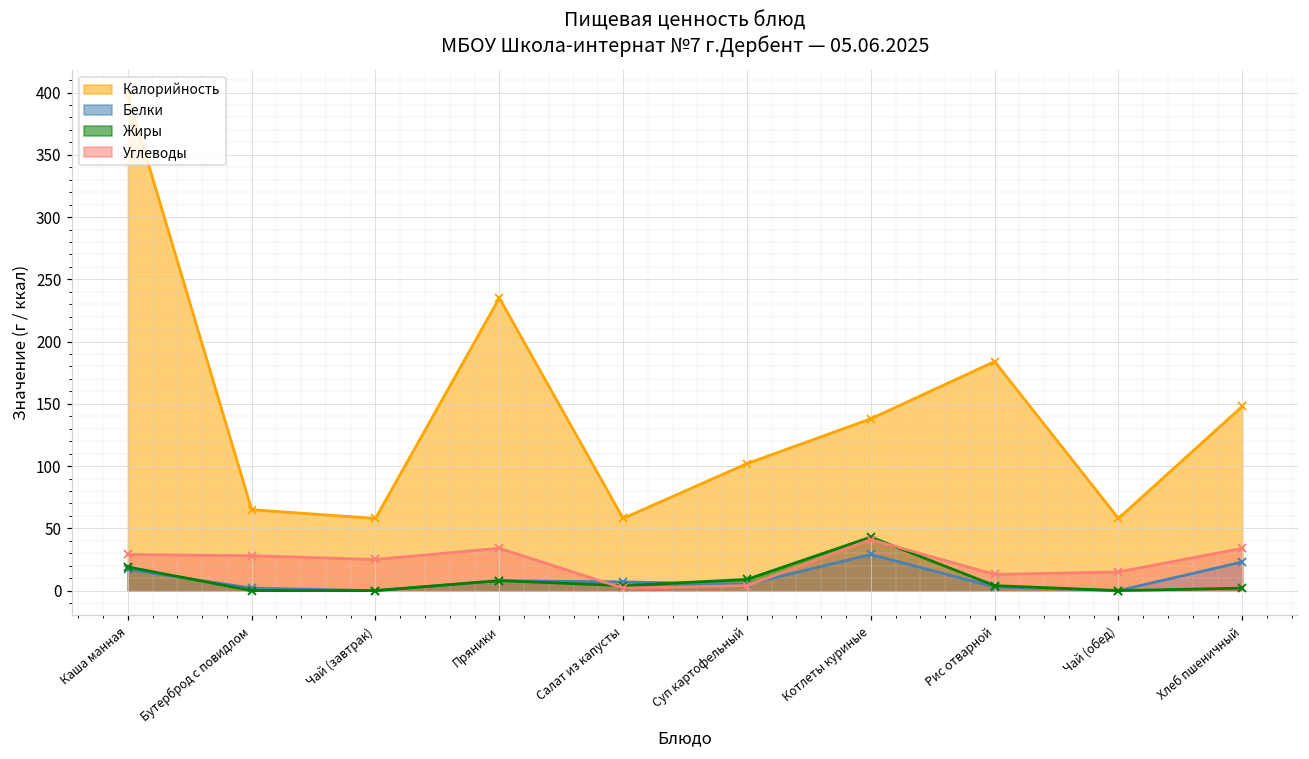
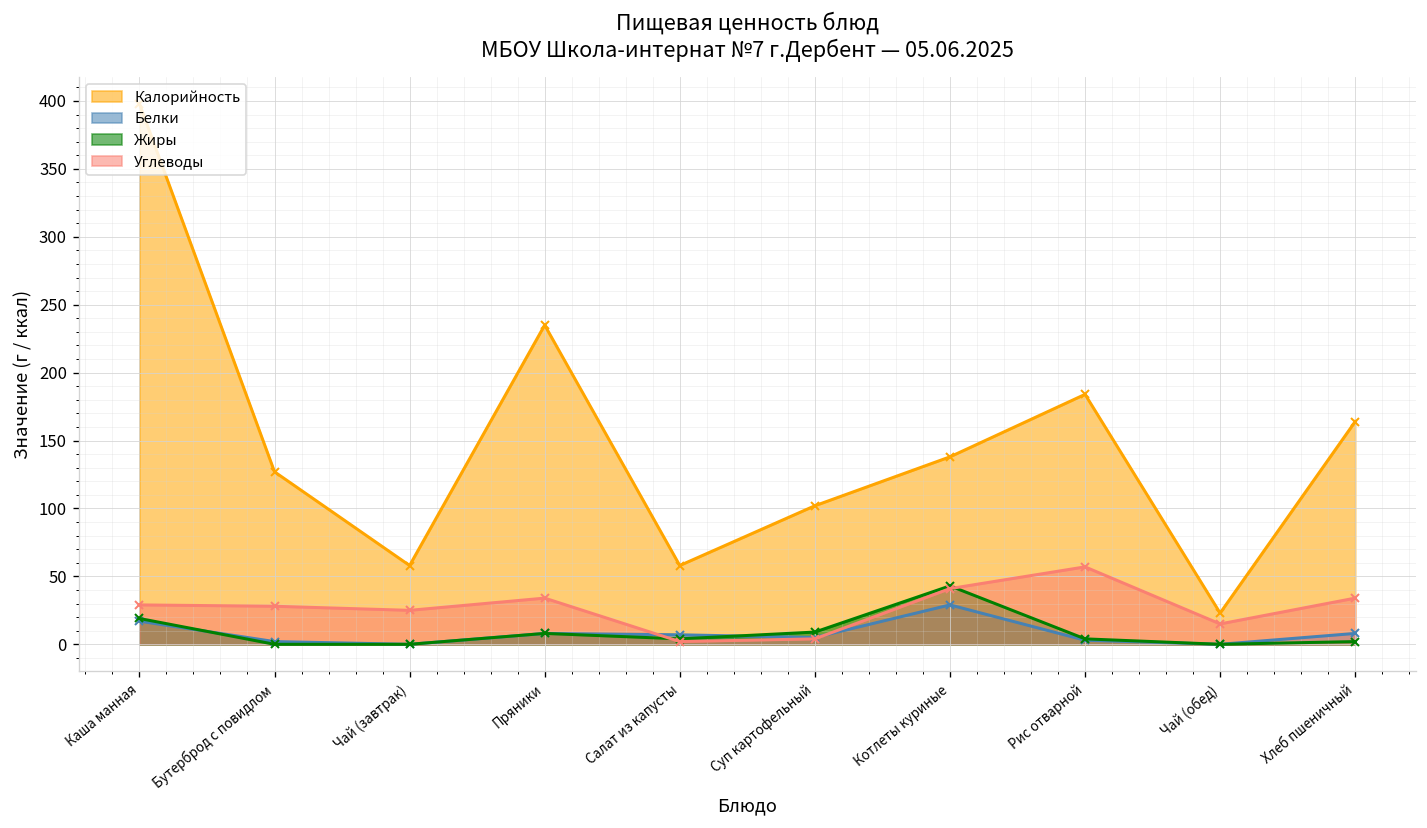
  {
    "Калорийность": {
-     "Бутерброд с повидлом": 65,
+     "Бутерброд с повидлом": 127,
      "Чай (завтрак)": 58,
      "Пряники": 235,
      "Салат из капусты": 58,
      "Суп картофельный": 102,
      "Котлеты куриные": 138,
      "Рис отварной": 184,
-     "Чай (обед)": 58,
-     "Хлеб пшеничный": 148
+     "Чай (обед)": 23,
+     "Хлеб пшеничный": 164
    },
    "Белки": {
      "Салат из капусты": 7,
      "Котлеты куриные": 29,
-     "Хлеб пшеничный": 23
+     "Хлеб пшеничный": 8
    },
    "Жиры": {
      "Суп картофельный": 9,
      "Хлеб пшеничный": 2
    },
    "Углеводы": {
      "Каша манная": 29,
      "Бутерброд с повидлом": 28,
      "Чай (завтрак)": 25,
      "Пряники": 34,
-     "Рис отварной": 13,
+     "Рис отварной": 57,
      "Чай (обед)": 15,
      "Хлеб пшеничный": 34
    }
  }
